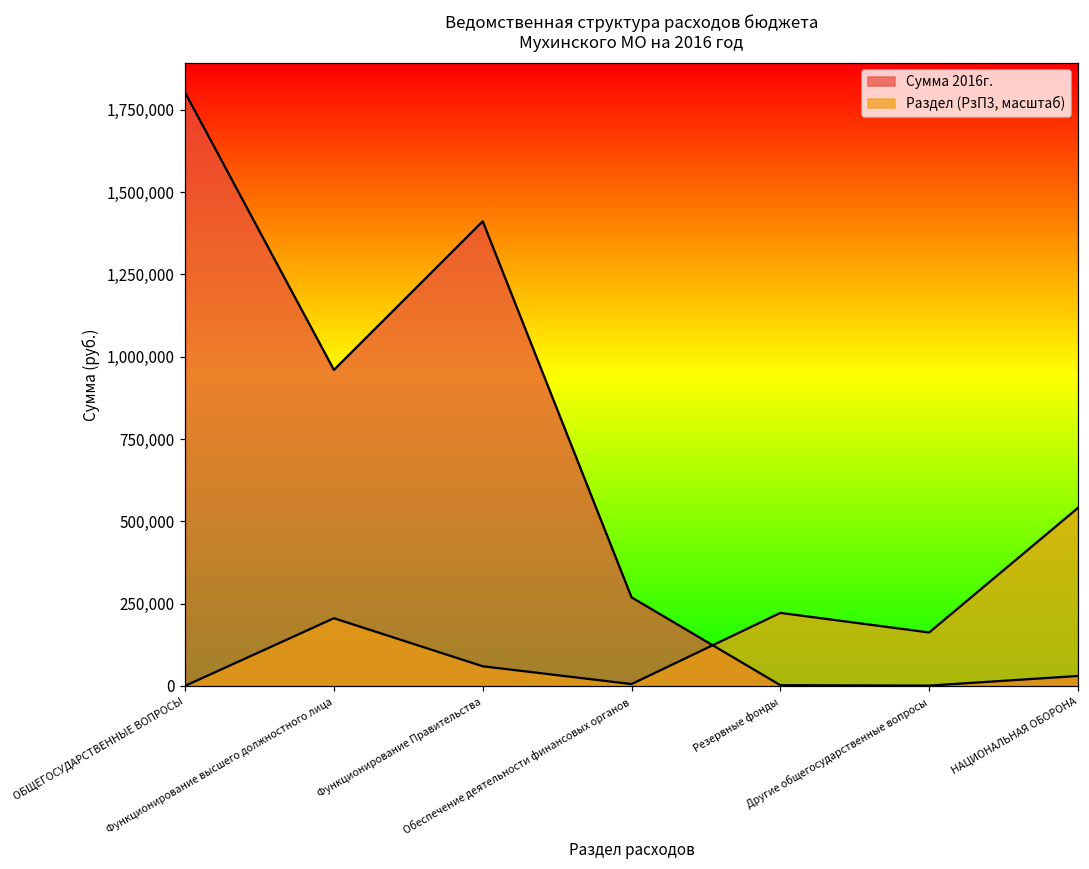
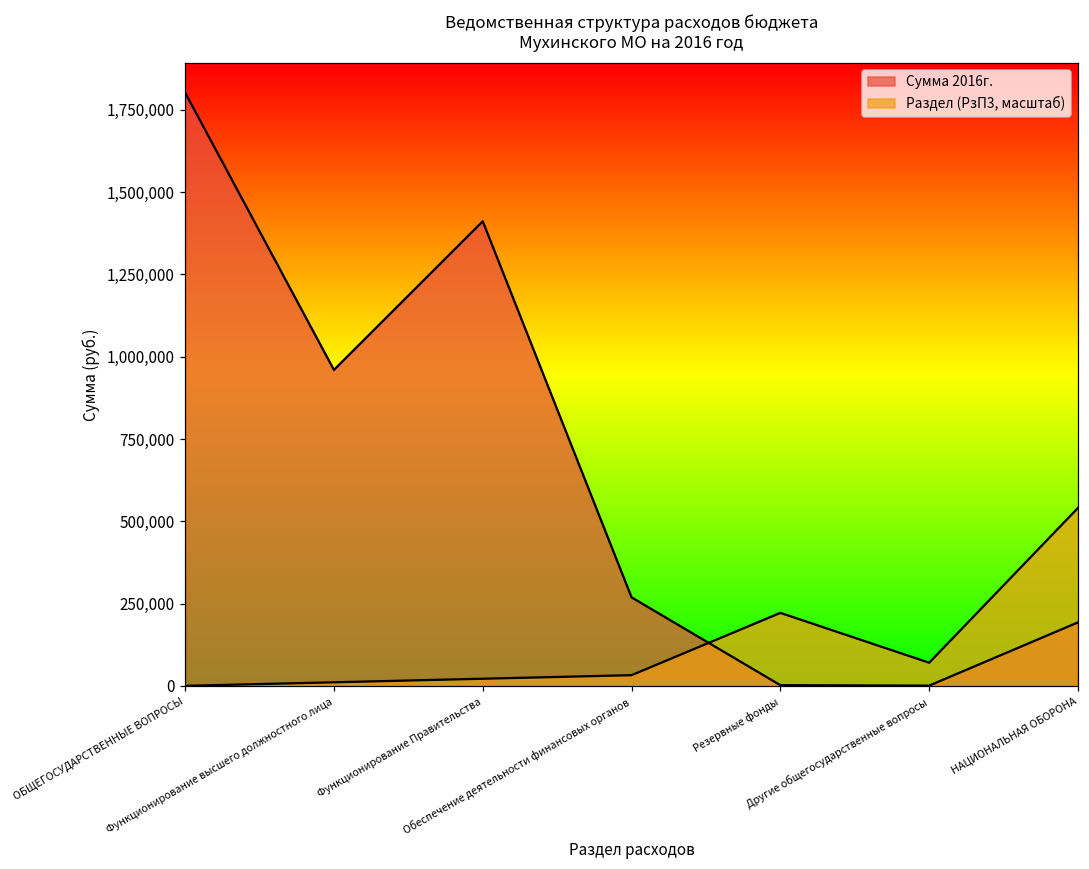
  {
    "Сумма 2016г.": {
      "ОБЩЕГОСУДАРСТВЕННЫЕ ВОПРОСЫ": "1,800,000",
      "Функционирование высшего должностного лица": "960,000",
      "Функционирование Правительства": "1,410,000",
      "Обеспечение деятельности финансовых органов": "270,000",
      "Резервные фонды": "0",
      "Другие общегосударственные вопросы": "0",
-     "НАЦИОНАЛЬНАЯ ОБОРОНА": "30,000"
+     "НАЦИОНАЛЬНАЯ ОБОРОНА": "190,000"
    },
    "Раздел (РзП3, масштаб)": {
      "ОБЩЕГОСУДАРСТВЕННЫЕ ВОПРОСЫ": "0",
-     "Функционирование высшего должностного лица": "210,000",
-     "Функционирование Правительства": "60,000",
-     "Обеспечение деятельности финансовых органов": "10,000",
+     "Функционирование высшего должностного лица": "10,000",
+     "Функционирование Правительства": "20,000",
+     "Обеспечение деятельности финансовых органов": "30,000",
      "Резервные фонды": "220,000",
-     "Другие общегосударственные вопросы": "160,000",
+     "Другие общегосударственные вопросы": "70,000",
      "НАЦИОНАЛЬНАЯ ОБОРОНА": "540,000"
    }
  }
